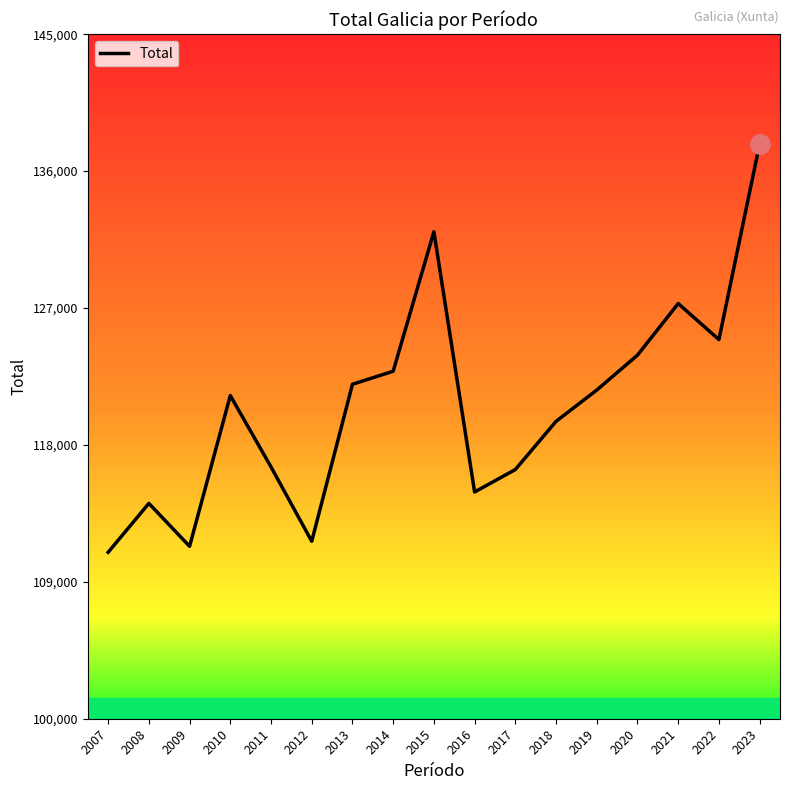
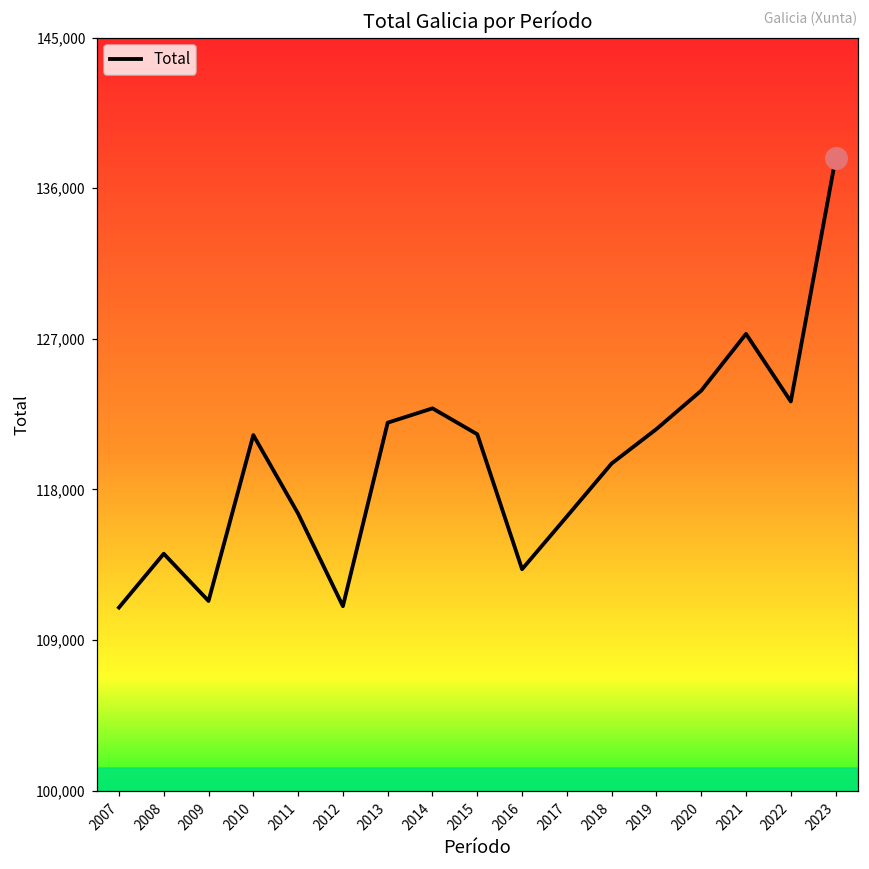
  {
    "Total": {
      "2007": "110,900",
      "2008": "114,200",
      "2009": "111,300",
      "2010": "121,200",
      "2011": "116,600",
-     "2012": "111,700",
+     "2012": "111,000",
      "2013": "122,000",
      "2014": "122,800",
-     "2015": "132,000",
-     "2016": "114,900",
+     "2015": "121,300",
+     "2016": "113,200",
      "2017": "116,400",
      "2018": "119,600",
      "2019": "121,600",
      "2020": "123,900",
      "2021": "127,300",
-     "2022": "124,900"
+     "2022": "123,300"
    }
  }
